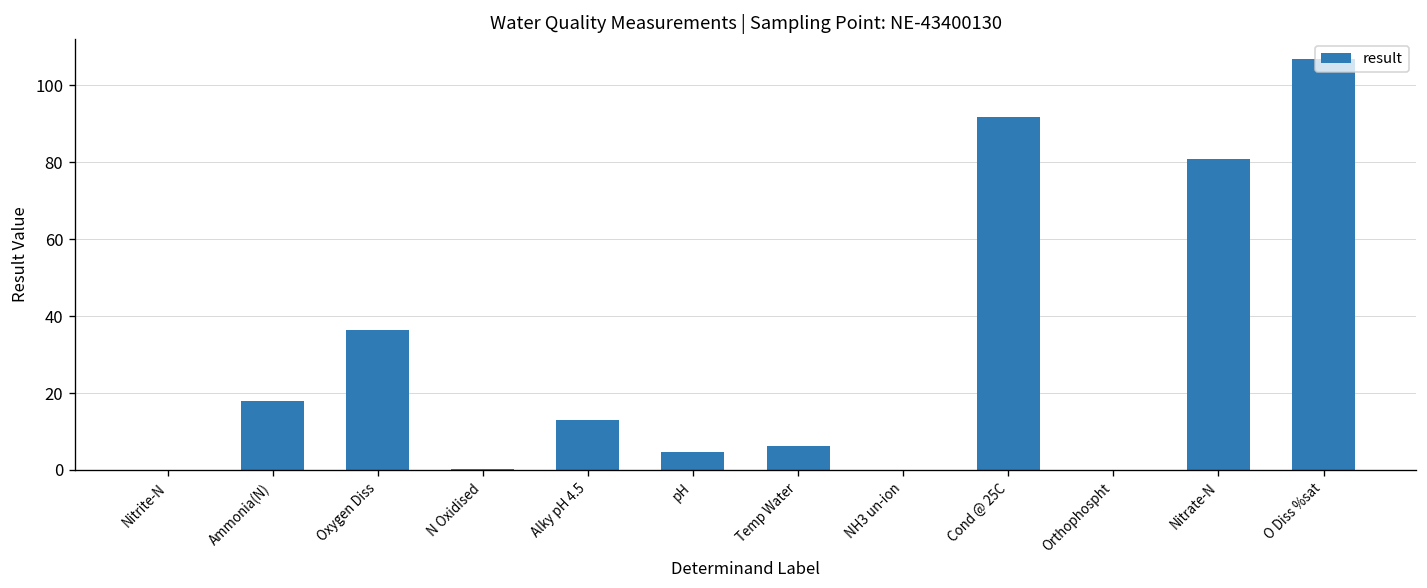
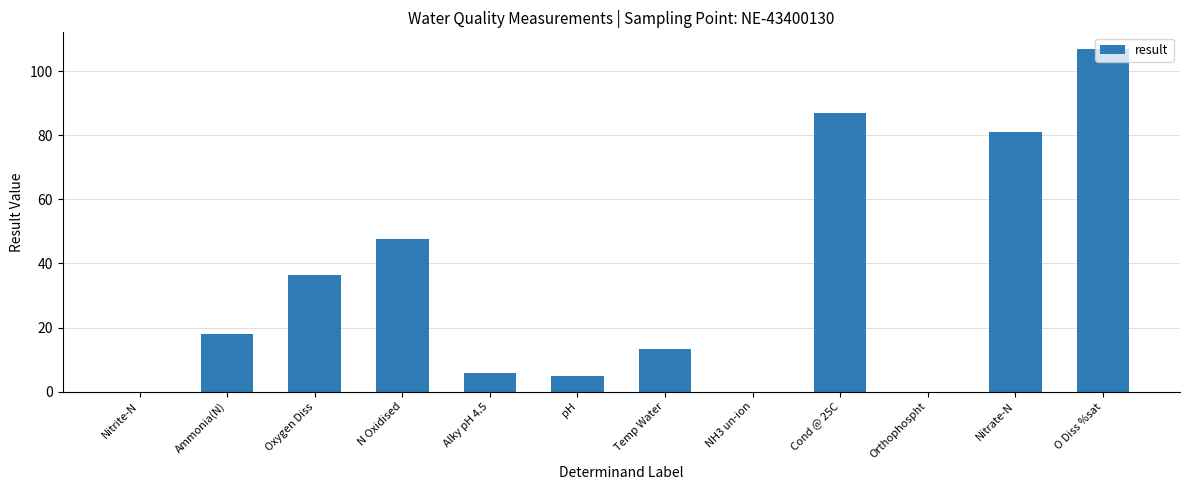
  {
    "Ammonia(N)": 18,
    "Oxygen Diss": 36,
-   "N Oxidised": 0,
-   "Alky pH 4.5": 13,
+   "N Oxidised": 48,
+   "Alky pH 4.5": 6,
    "pH": 5,
-   "Temp Water": 6,
-   "Cond @ 25C": 92,
+   "Temp Water": 13,
+   "Cond @ 25C": 87,
    "Nitrate-N": 81
  }
